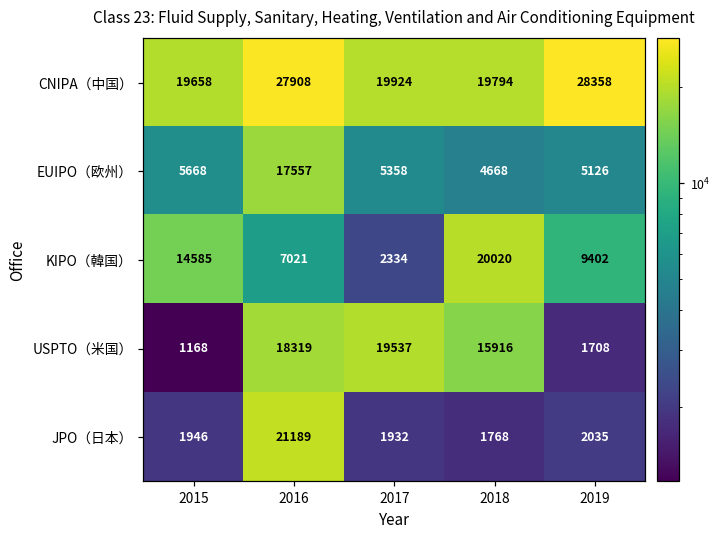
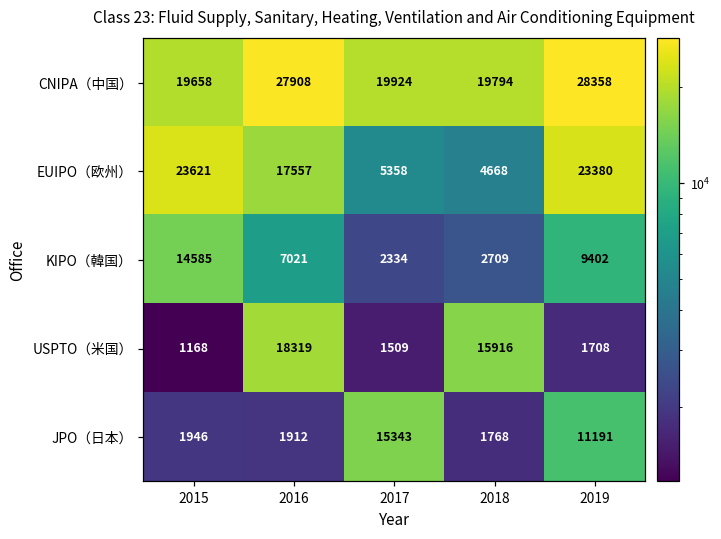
  {
    "CNIPA（中国）": {
      "2015": 19658,
      "2016": 27908,
      "2017": 19924,
      "2018": 19794,
      "2019": 28358
    },
    "EUIPO（欧州）": {
-     "2015": 5668,
+     "2015": 23621,
      "2016": 17557,
      "2017": 5358,
      "2018": 4668,
-     "2019": 5126
+     "2019": 23380
    },
    "KIPO（韓国）": {
      "2015": 14585,
      "2016": 7021,
      "2017": 2334,
-     "2018": 20020,
+     "2018": 2709,
      "2019": 9402
    },
    "USPTO（米国）": {
      "2015": 1168,
      "2016": 18319,
-     "2017": 19537,
+     "2017": 1509,
      "2018": 15916,
      "2019": 1708
    },
    "JPO（日本）": {
      "2015": 1946,
-     "2016": 21189,
-     "2017": 1932,
+     "2016": 1912,
+     "2017": 15343,
      "2018": 1768,
-     "2019": 2035
+     "2019": 11191
    }
  }
